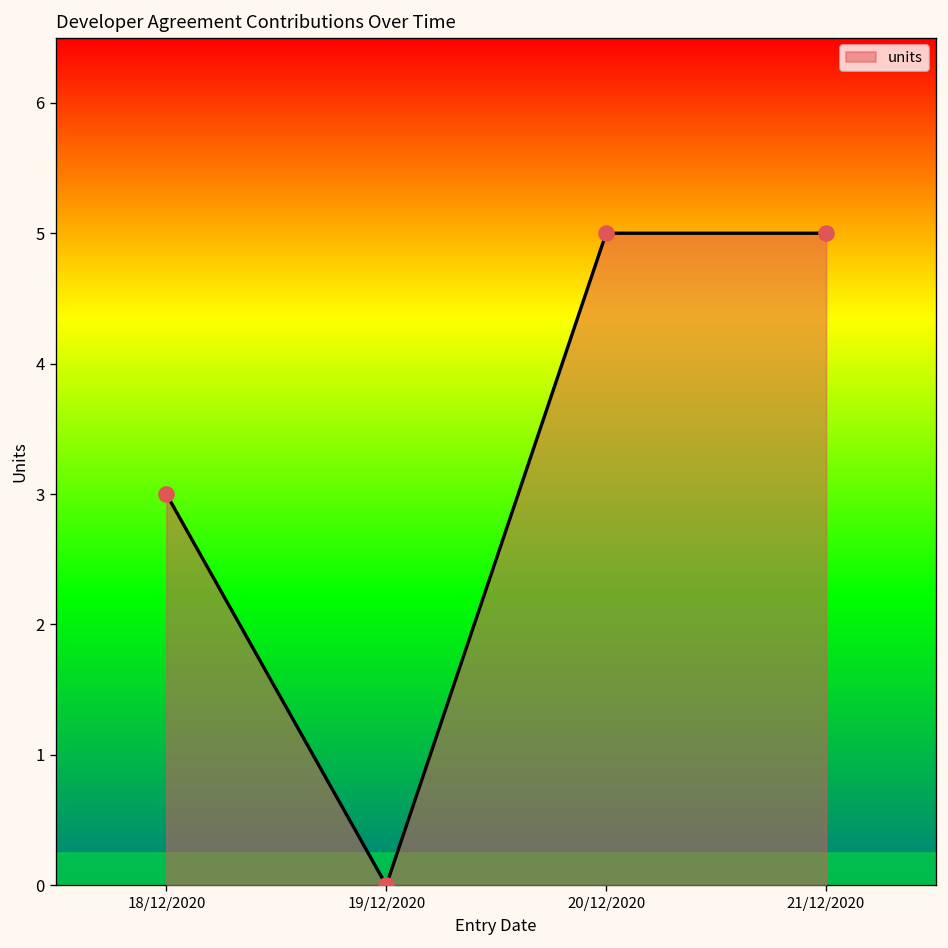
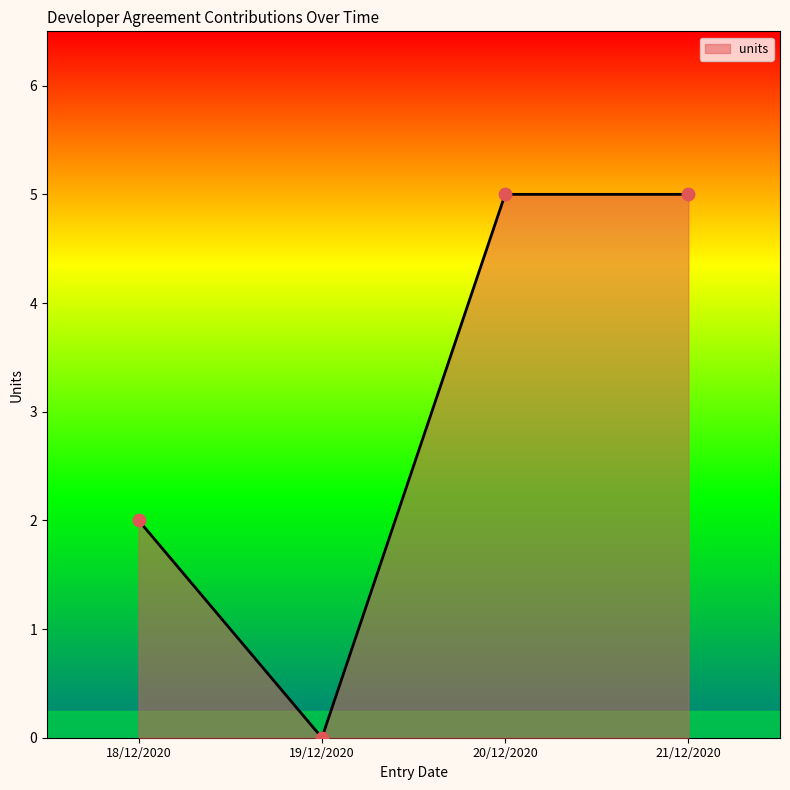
  {
-   "18/12/2020": 3,
+   "18/12/2020": 2,
    "20/12/2020": 5,
    "21/12/2020": 5
  }
